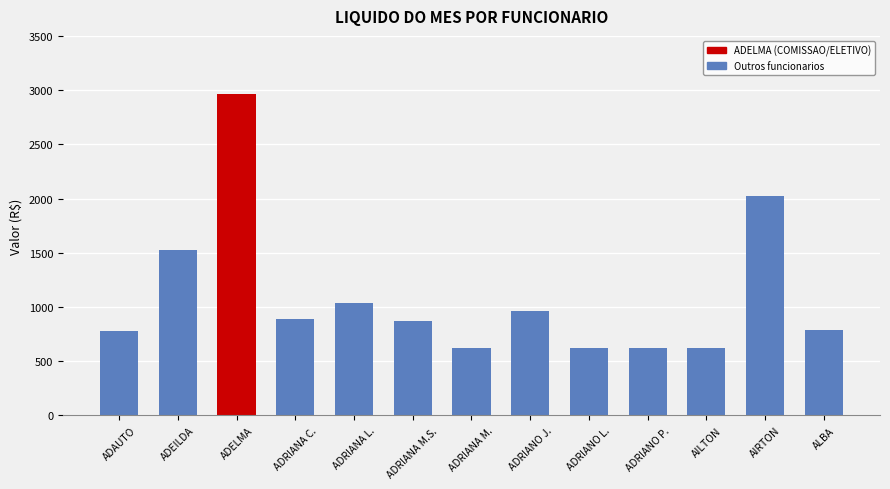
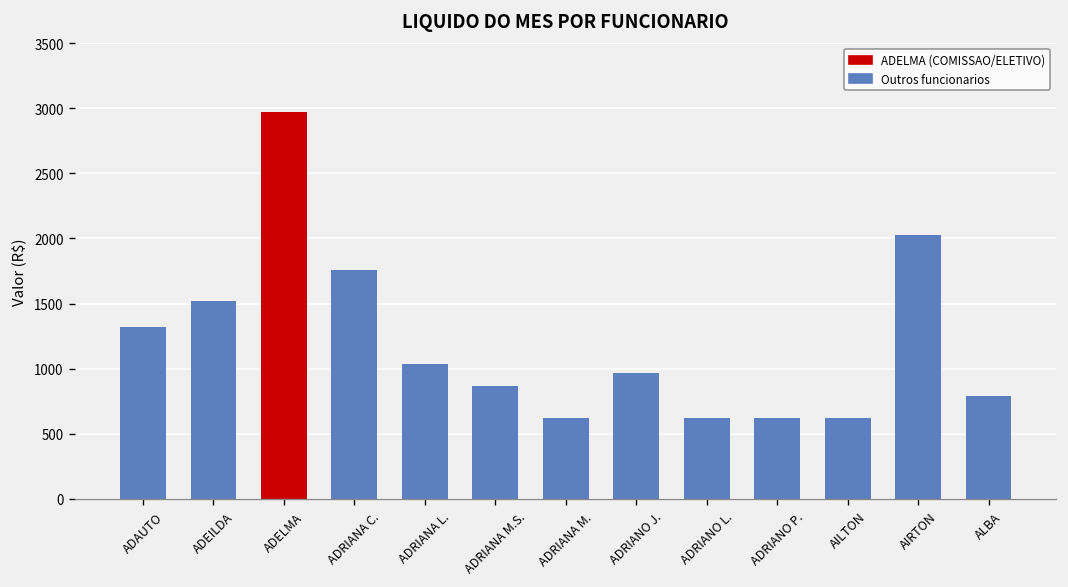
  {
-   "ADAUTO": 780,
+   "ADAUTO": 1320,
    "ADEILDA": 1520,
    "ADELMA": 2970,
-   "ADRIANA C.": 890,
+   "ADRIANA C.": 1760,
    "ADRIANA L.": 1030,
    "ADRIANA M.S.": 870,
    "ADRIANA M.": 620,
    "ADRIANO J.": 970,
    "ADRIANO L.": 620,
    "ADRIANO P.": 620,
    "AILTON": 620,
    "AIRTON": 2020,
    "ALBA": 790
  }
